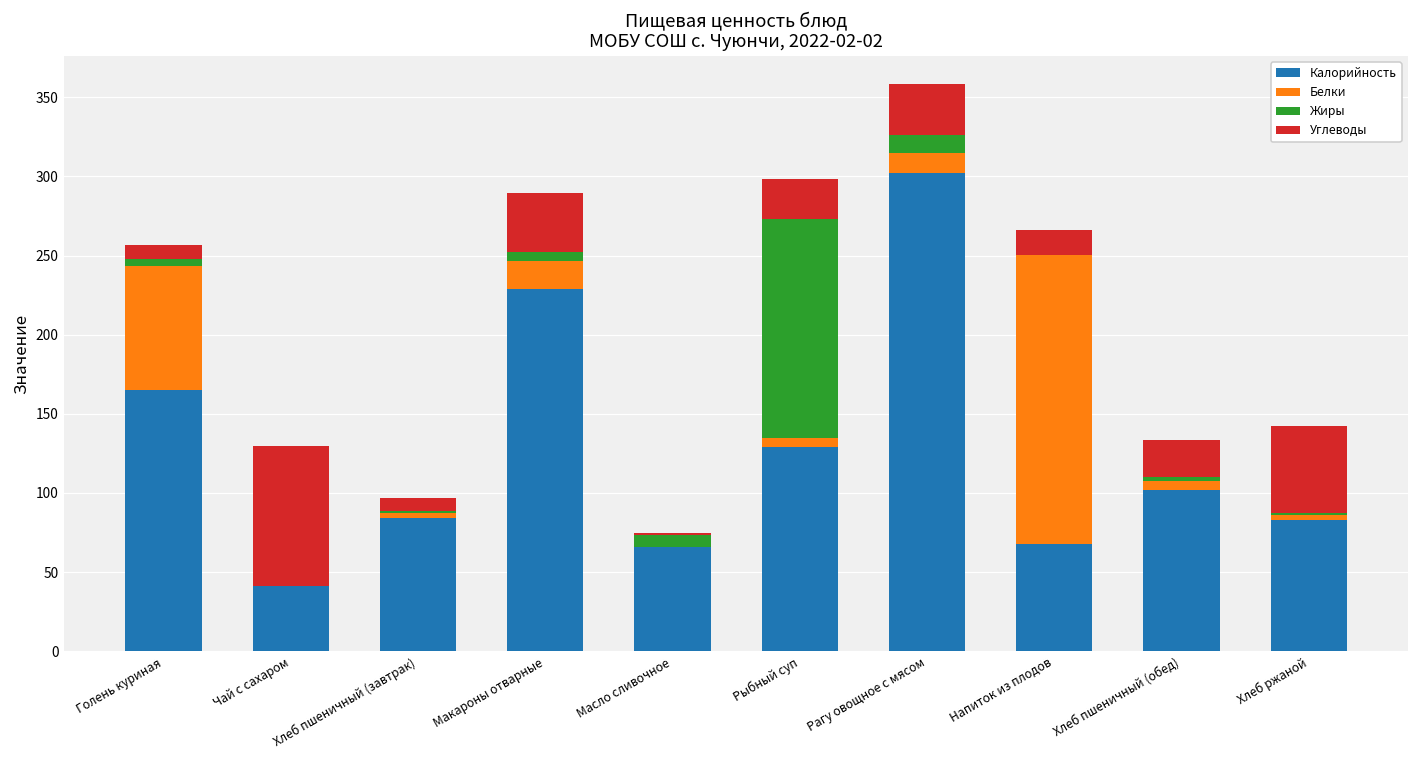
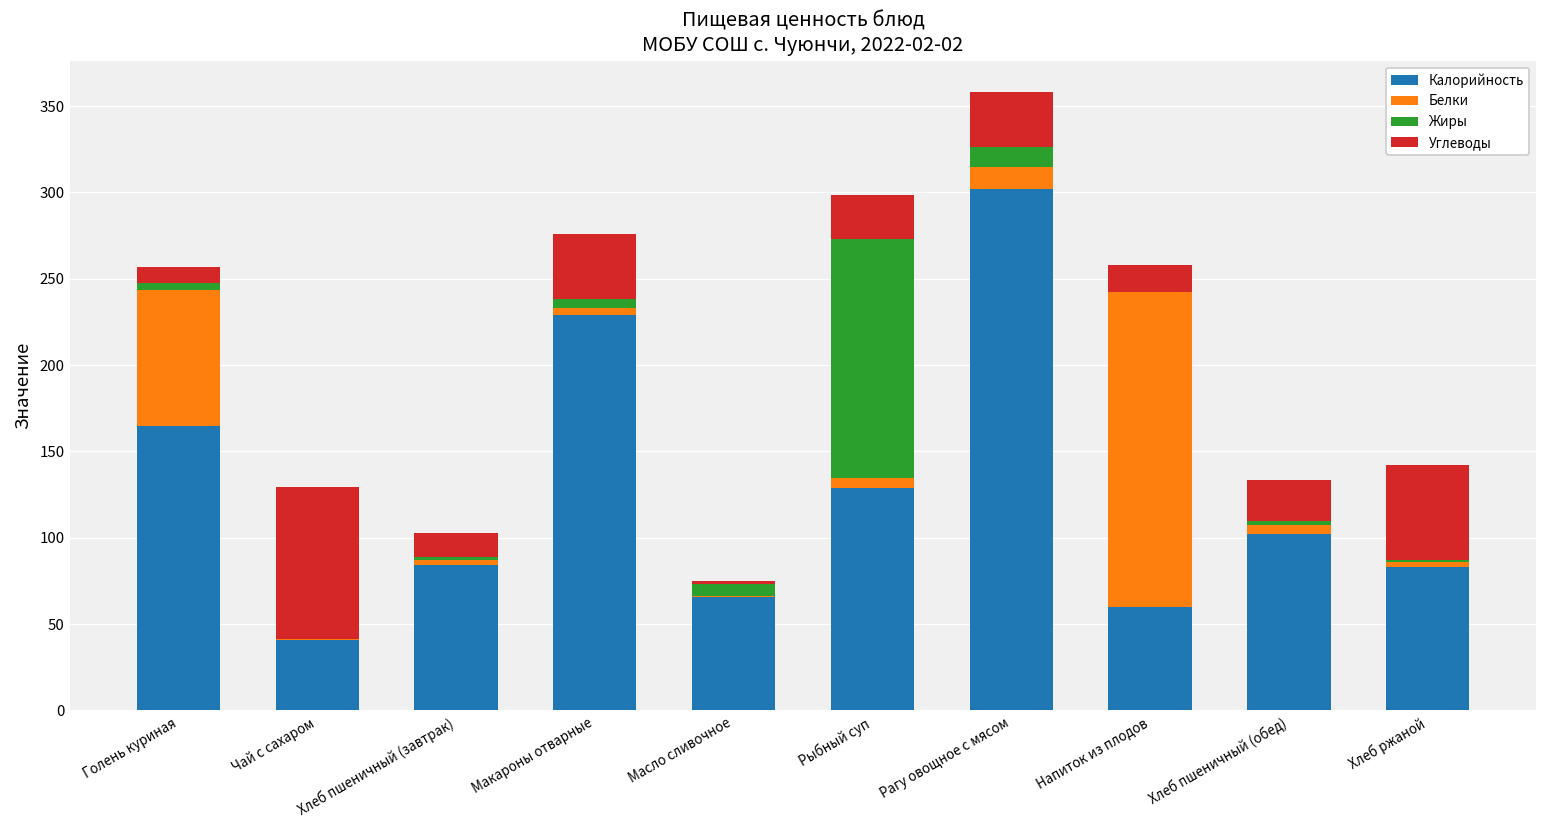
  {
    "Калорийность": {
      "Голень куриная": 165,
      "Чай с сахаром": 41,
      "Хлеб пшеничный (завтрак)": 84,
      "Макароны отварные": 229,
      "Масло сливочное": 66,
      "Рыбный суп": 129,
      "Рагу овощное с мясом": 302,
-     "Напиток из плодов": 68,
+     "Напиток из плодов": 60,
      "Хлеб пшеничный (обед)": 102,
      "Хлеб ржаной": 83
    },
    "Белки": {
      "Голень куриная": 78,
      "Хлеб пшеничный (завтрак)": 3,
-     "Макароны отварные": 18,
+     "Макароны отварные": 4,
      "Рыбный суп": 6,
      "Рагу овощное с мясом": 13,
      "Напиток из плодов": 182,
      "Хлеб пшеничный (обед)": 5,
      "Хлеб ржаной": 3
    },
    "Жиры": {
      "Голень куриная": 5,
      "Чай с сахаром": 0,
      "Макароны отварные": 5,
      "Масло сливочное": 7,
      "Рыбный суп": 138,
      "Рагу овощное с мясом": 11,
      "Напиток из плодов": 0,
      "Хлеб пшеничный (обед)": 3
    },
    "Углеводы": {
      "Голень куриная": 9,
      "Чай с сахаром": 88,
-     "Хлеб пшеничный (завтрак)": 8,
+     "Хлеб пшеничный (завтрак)": 14,
      "Макароны отварные": 37,
      "Рыбный суп": 25,
      "Рагу овощное с мясом": 32,
      "Напиток из плодов": 16,
      "Хлеб пшеничный (обед)": 24,
      "Хлеб ржаной": 55
    }
  }
